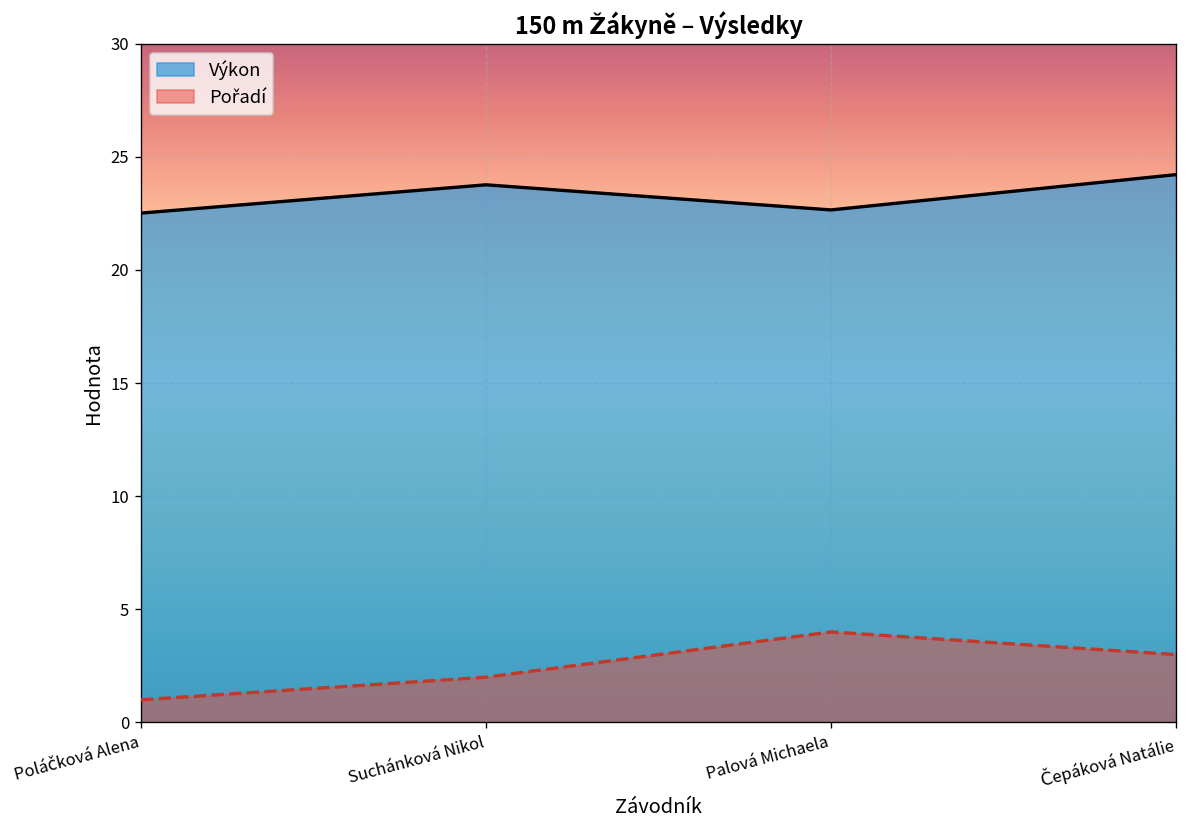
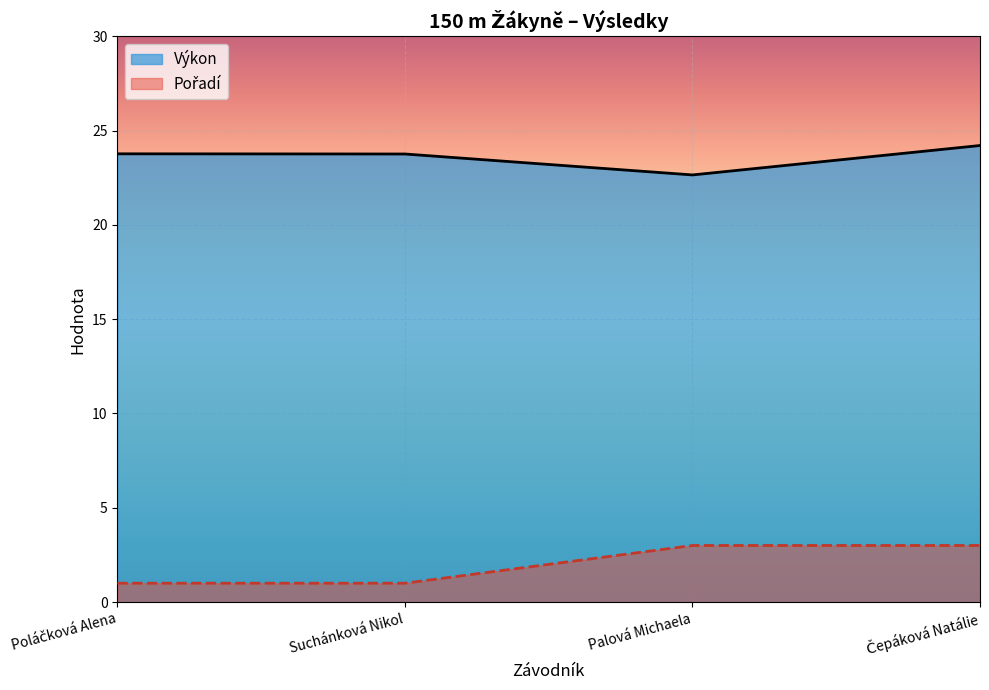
  {
    "Výkon": {
-     "Poláčková Alena": 22.5,
+     "Poláčková Alena": 23.8,
      "Suchánková Nikol": 23.8,
      "Palová Michaela": 22.7,
      "Čepáková Natálie": 24.2
    },
    "Pořadí": {
      "Poláčková Alena": 1,
-     "Suchánková Nikol": 2,
-     "Palová Michaela": 4,
+     "Suchánková Nikol": 1,
+     "Palová Michaela": 3,
      "Čepáková Natálie": 3
    }
  }
